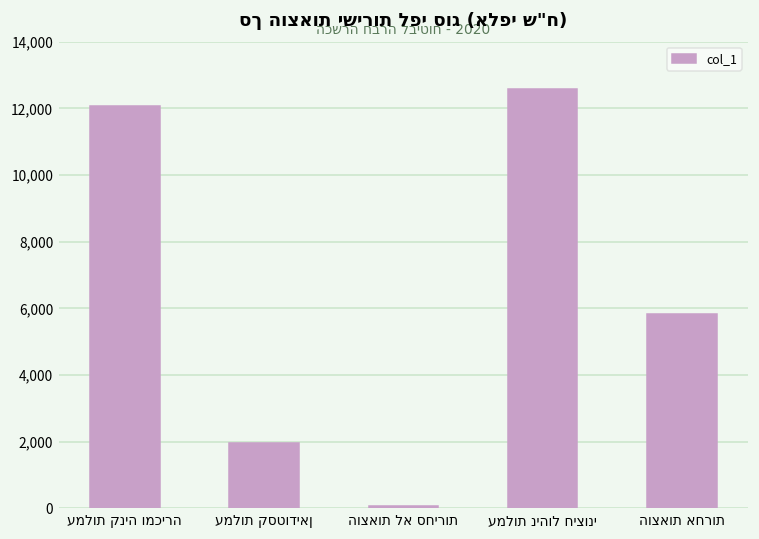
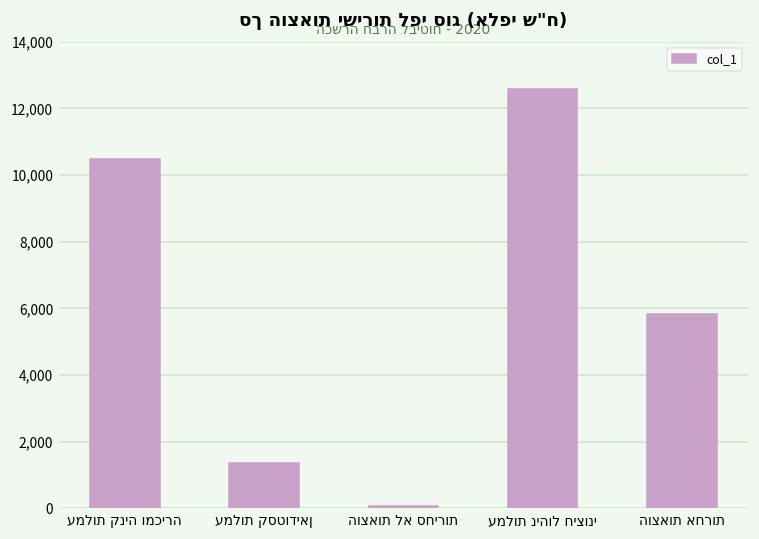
  {
-   "עמלות קניה ומכירה": "12,100",
-   "עמלות קסטודיאן": "2,000",
+   "עמלות קניה ומכירה": "10,500",
+   "עמלות קסטודיאן": "1,400",
    "הוצאות לא סחירות": "100",
    "עמלות ניהול חיצוני": "12,600",
    "הוצאות אחרות": "5,800"
  }
